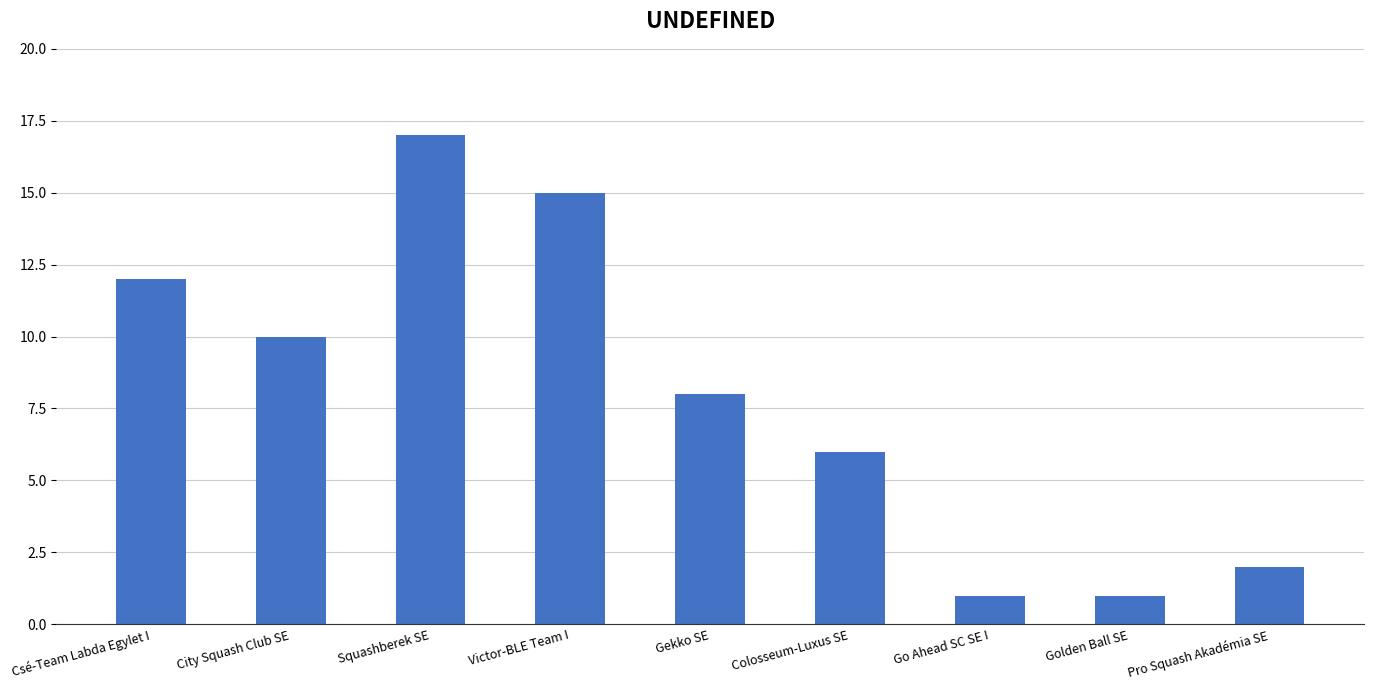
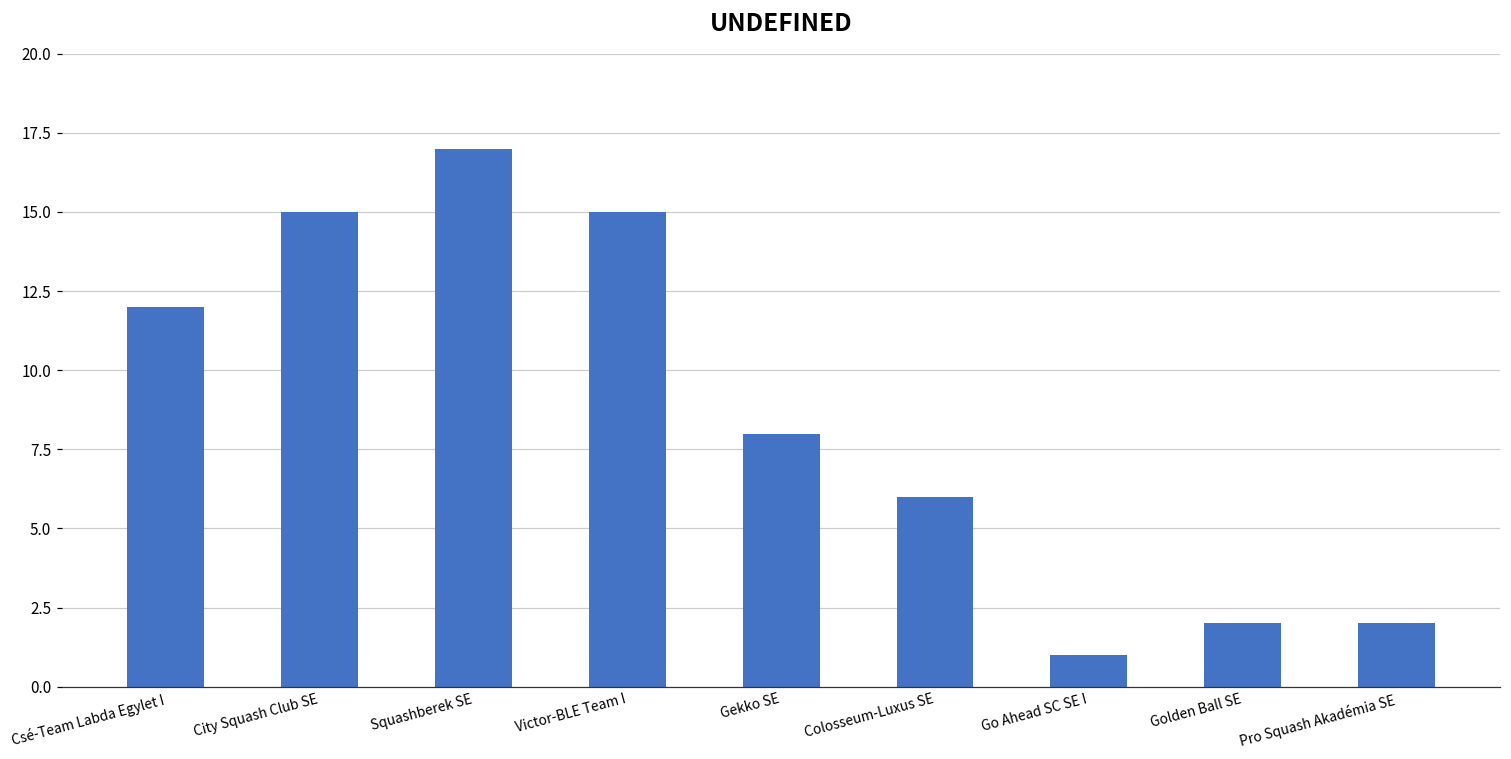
  {
    "Csé-Team Labda Egylet I": 12,
-   "City Squash Club SE": 10,
+   "City Squash Club SE": 15,
    "Squashberek SE": 17,
    "Victor-BLE Team I": 15,
    "Gekko SE": 8,
    "Colosseum-Luxus SE": 6,
    "Go Ahead SC SE I": 1,
-   "Golden Ball SE": 1,
+   "Golden Ball SE": 2,
    "Pro Squash Akadémia SE": 2
  }
